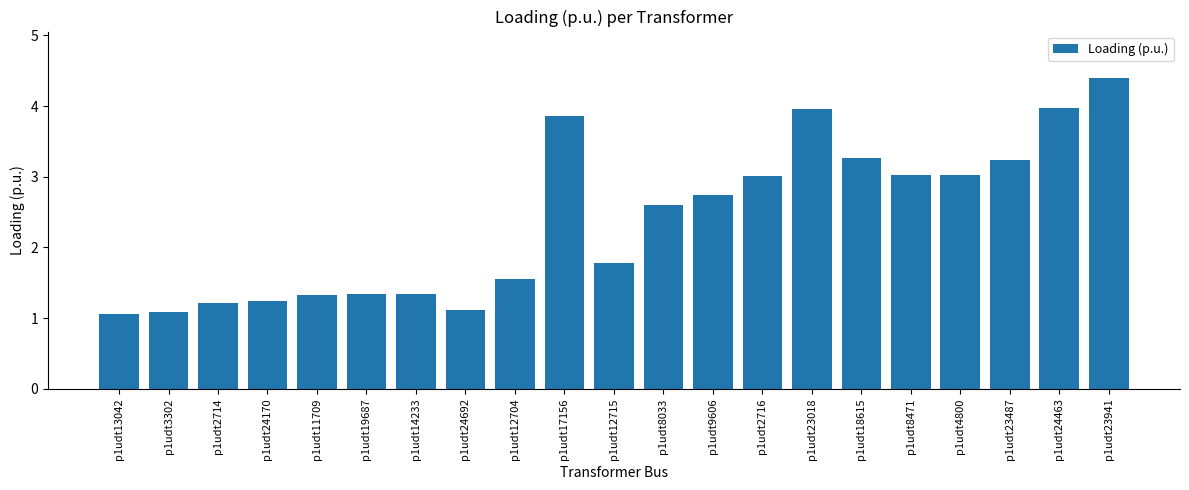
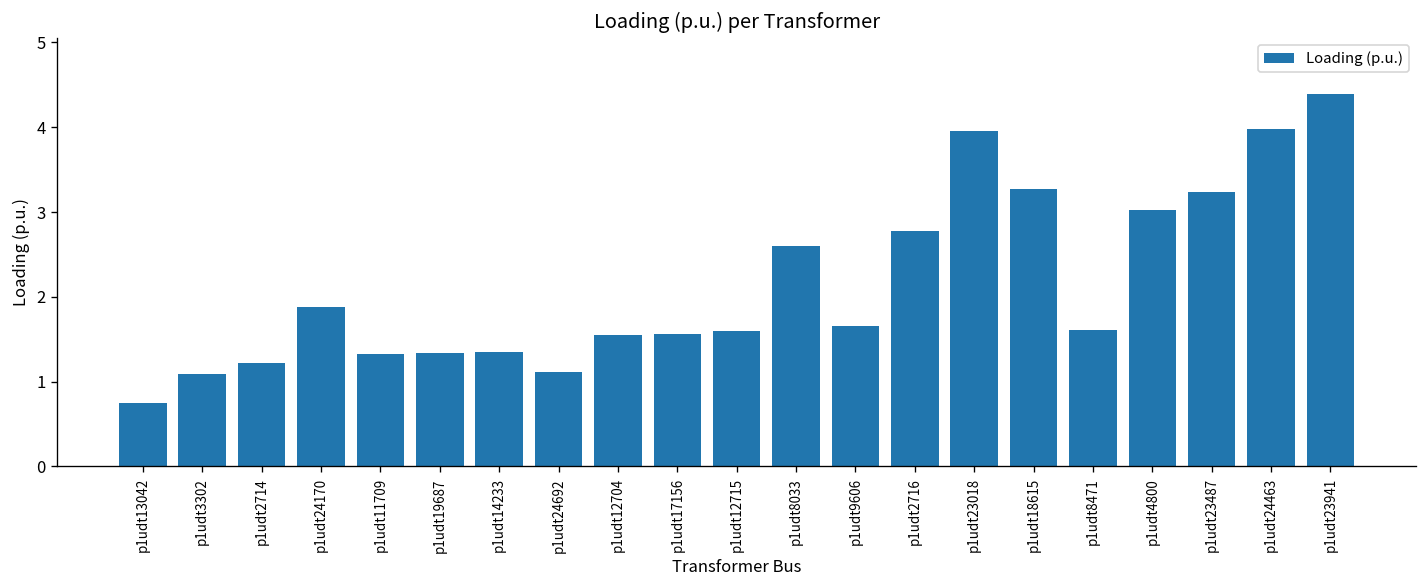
  {
-   "p1udt13042": 1.1,
+   "p1udt13042": 0.8,
    "p1udt3302": 1.1,
    "p1udt2714": 1.2,
-   "p1udt24170": 1.2,
+   "p1udt24170": 1.9,
    "p1udt11709": 1.3,
    "p1udt19687": 1.3,
    "p1udt14233": 1.3,
    "p1udt24692": 1.1,
    "p1udt12704": 1.6,
-   "p1udt17156": 3.9,
-   "p1udt12715": 1.8,
+   "p1udt17156": 1.6,
+   "p1udt12715": 1.6,
    "p1udt8033": 2.6,
-   "p1udt9606": 2.7,
-   "p1udt2716": 3.0,
+   "p1udt9606": 1.7,
+   "p1udt2716": 2.8,
    "p1udt23018": 4.0,
    "p1udt18615": 3.3,
-   "p1udt8471": 3.0,
+   "p1udt8471": 1.6,
    "p1udt4800": 3.0,
    "p1udt23487": 3.2,
    "p1udt24463": 4.0,
    "p1udt23941": 4.4
  }
